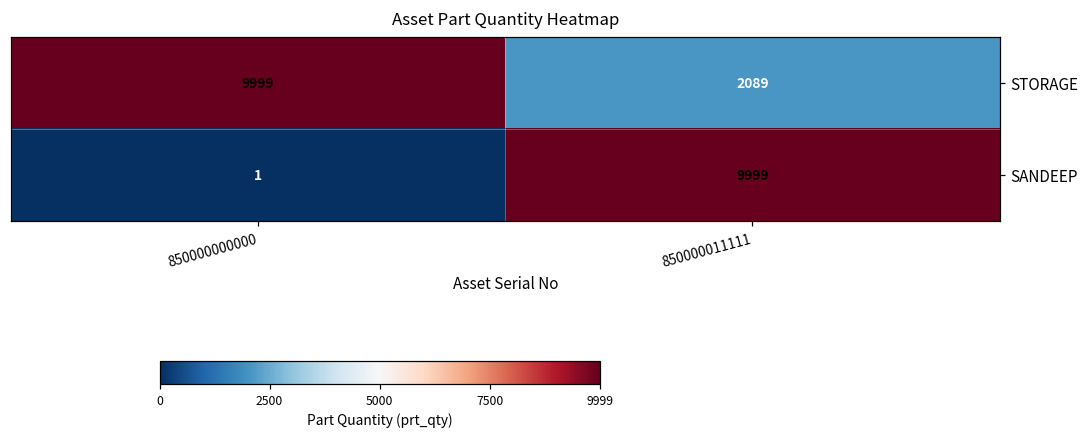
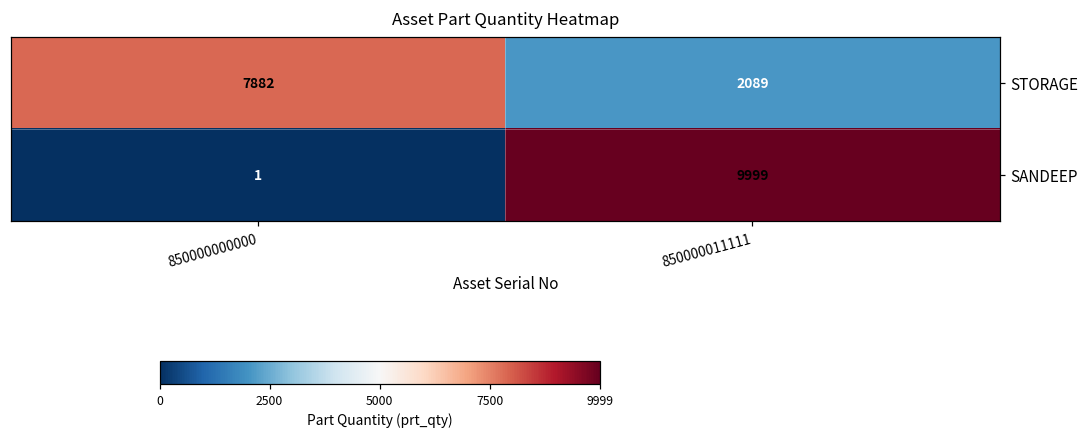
  {
    "STORAGE": {
-     "850000000000": 9999,
+     "850000000000": 7882,
      "850000011111": 2089
    },
    "SANDEEP": {
      "850000000000": 1,
      "850000011111": 9999
    }
  }
